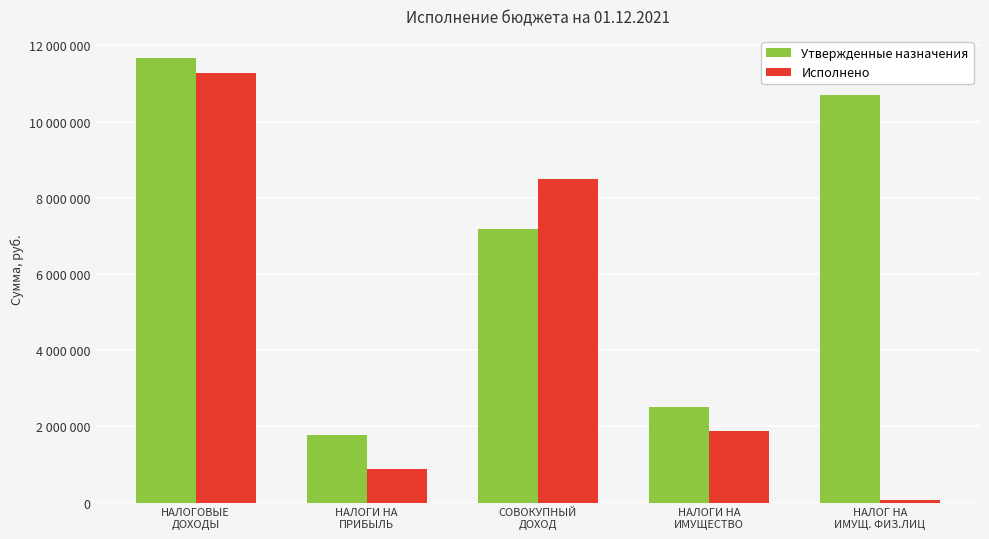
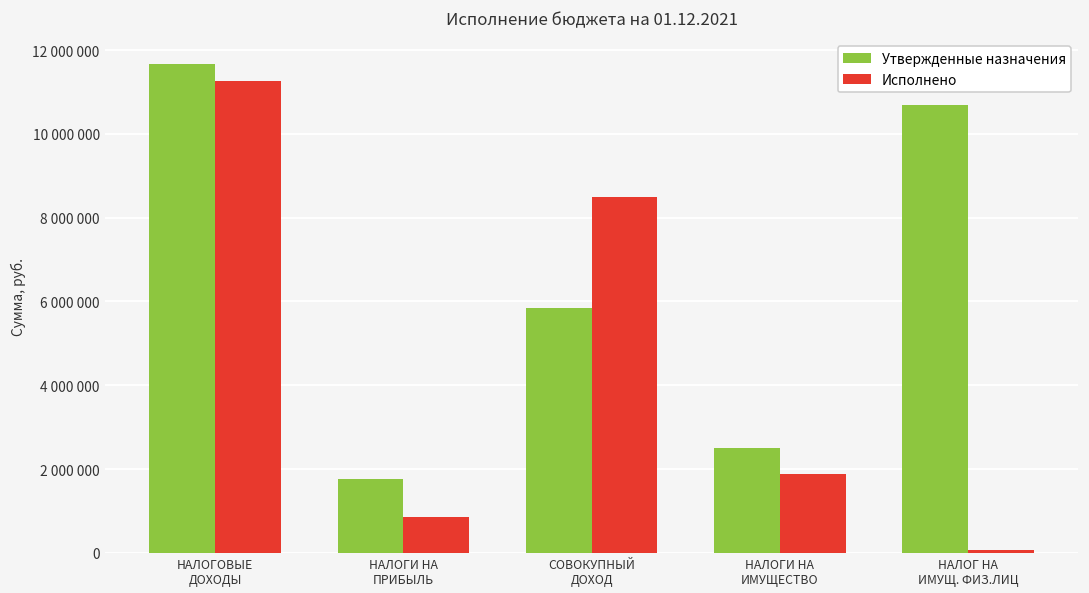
  {
    "Утвержденные назначения": {
      "НАЛОГОВЫЕ ДОХОДЫ": 11700000,
      "НАЛОГИ НА ПРИБЫЛЬ": 1800000,
-     "СОВОКУПНЫЙ ДОХОД": 7200000,
+     "СОВОКУПНЫЙ ДОХОД": 5800000,
      "НАЛОГИ НА ИМУЩЕСТВО": 2500000,
      "НАЛОГ НА ИМУЩ. ФИЗ.ЛИЦ": 10700000
    },
    "Исполнено": {
      "НАЛОГОВЫЕ ДОХОДЫ": 11300000,
      "НАЛОГИ НА ПРИБЫЛЬ": 900000,
      "СОВОКУПНЫЙ ДОХОД": 8500000,
      "НАЛОГИ НА ИМУЩЕСТВО": 1900000,
      "НАЛОГ НА ИМУЩ. ФИЗ.ЛИЦ": 100000
    }
  }
